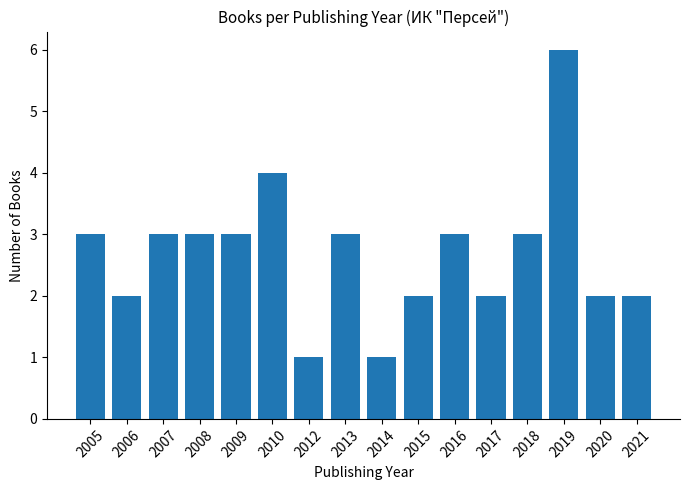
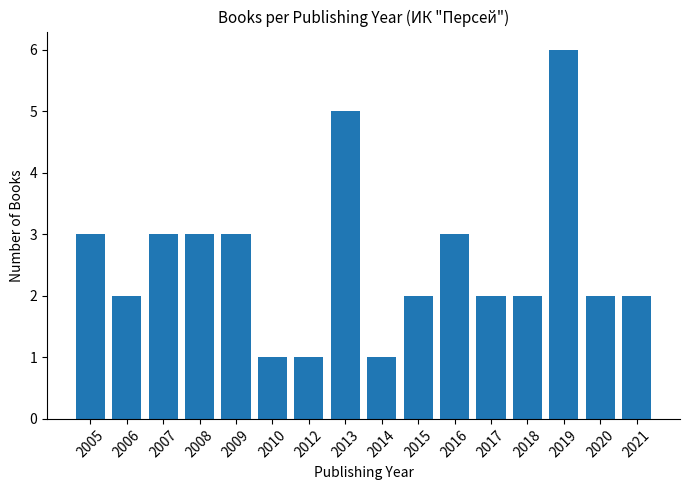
  {
    "2005": 3,
    "2006": 2,
    "2007": 3,
    "2008": 3,
    "2009": 3,
-   "2010": 4,
+   "2010": 1,
    "2012": 1,
-   "2013": 3,
+   "2013": 5,
    "2014": 1,
    "2015": 2,
    "2016": 3,
    "2017": 2,
-   "2018": 3,
+   "2018": 2,
    "2019": 6,
    "2020": 2,
    "2021": 2
  }
